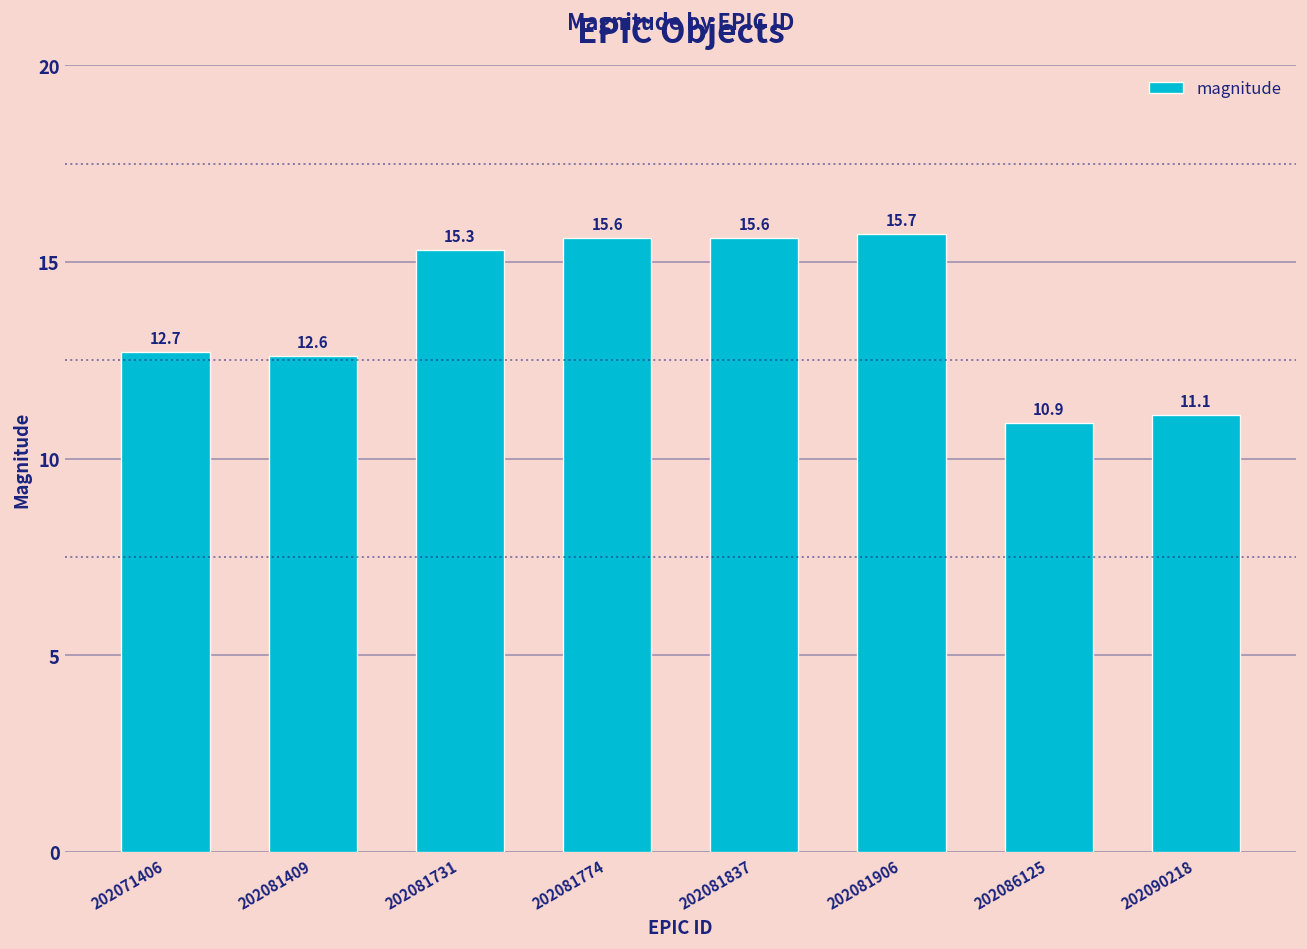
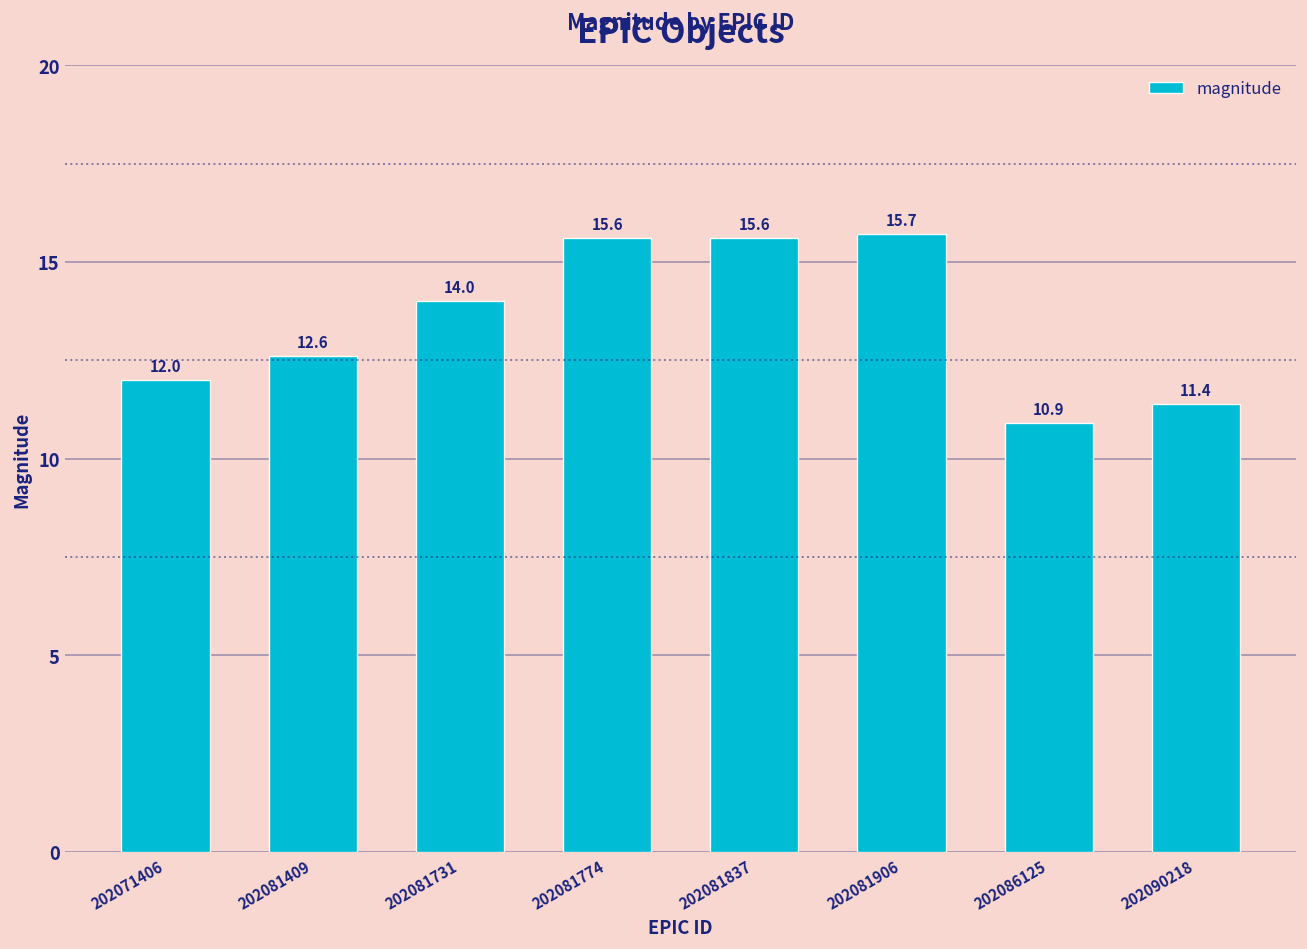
  {
-   "202071406": 12.7,
+   "202071406": 12.0,
    "202081409": 12.6,
-   "202081731": 15.3,
+   "202081731": 14.0,
    "202081774": 15.6,
    "202081837": 15.6,
    "202081906": 15.7,
    "202086125": 10.9,
-   "202090218": 11.1
+   "202090218": 11.4
  }
